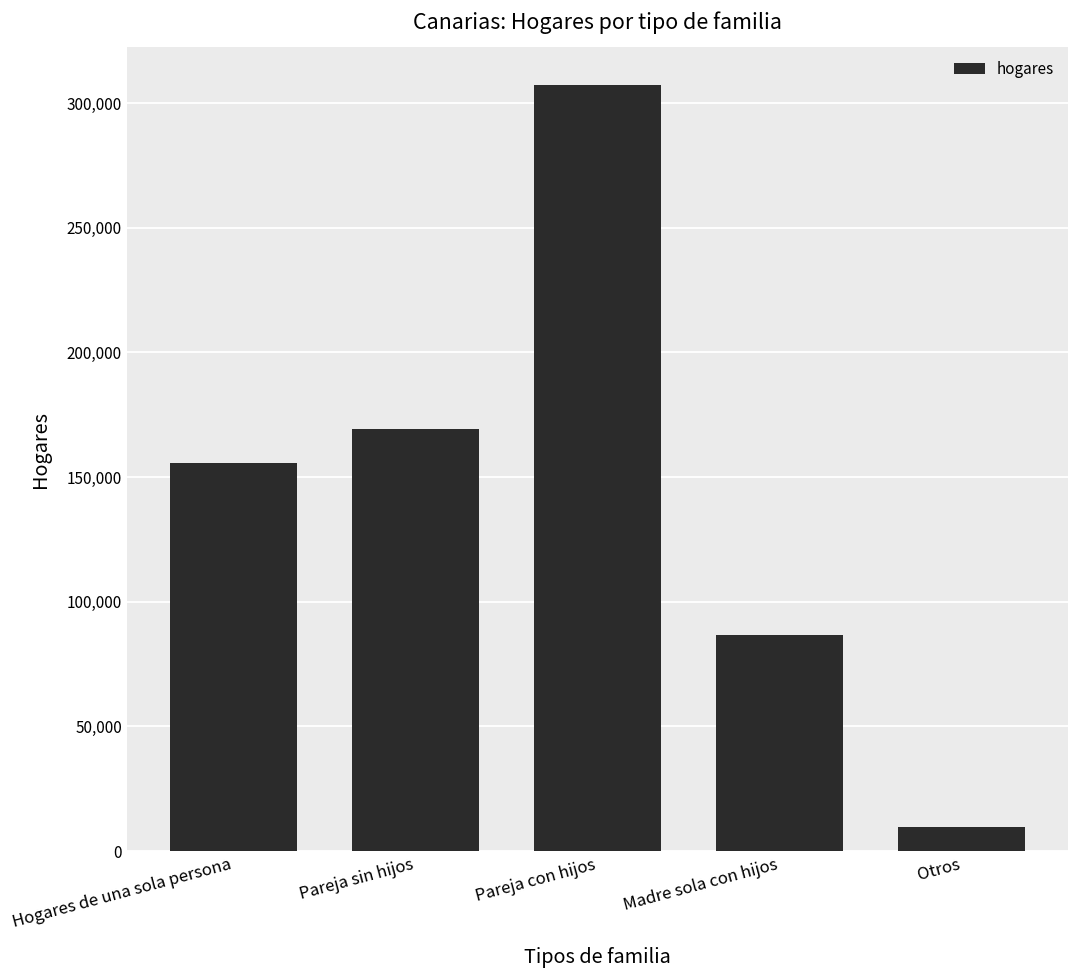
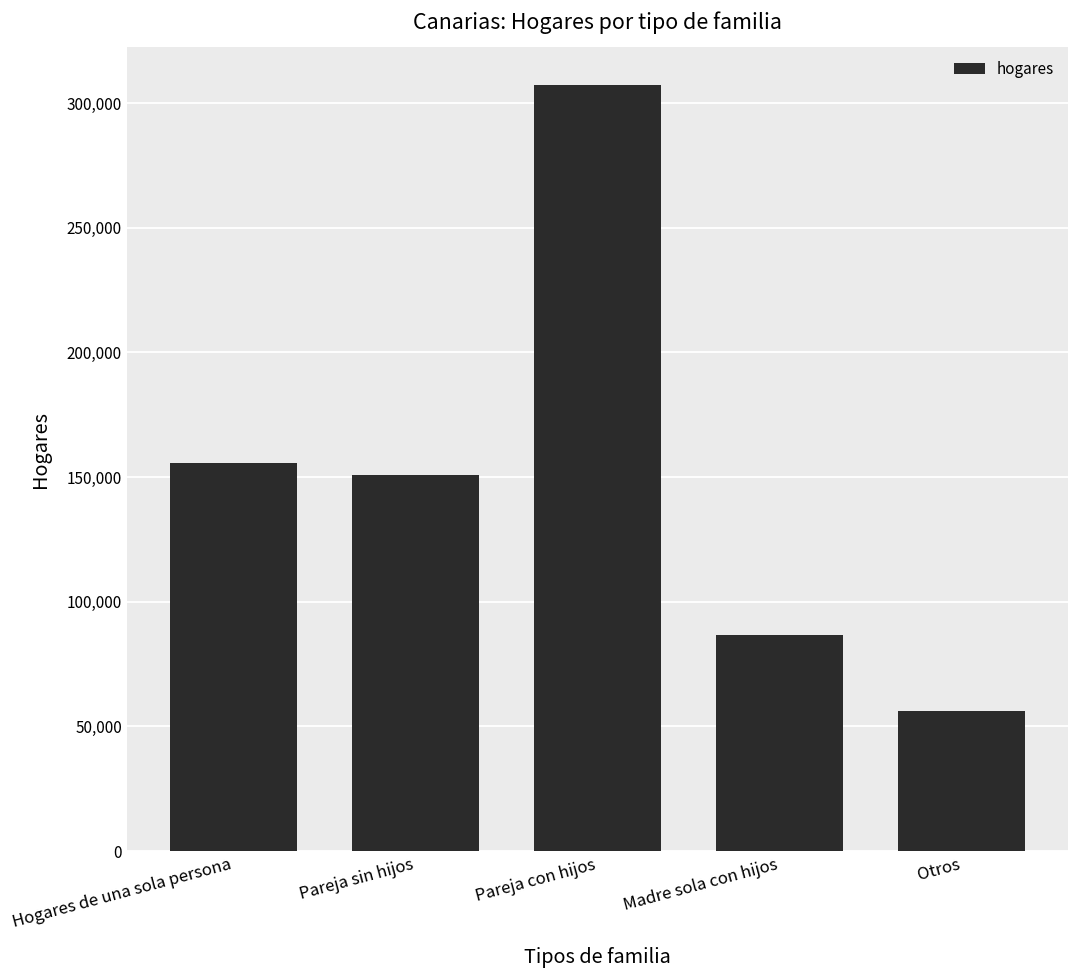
  {
    "Hogares de una sola persona": "156,000",
-   "Pareja sin hijos": "169,000",
+   "Pareja sin hijos": "151,000",
    "Pareja con hijos": "307,000",
    "Madre sola con hijos": "87,000",
-   "Otros": "10,000"
+   "Otros": "56,000"
  }
